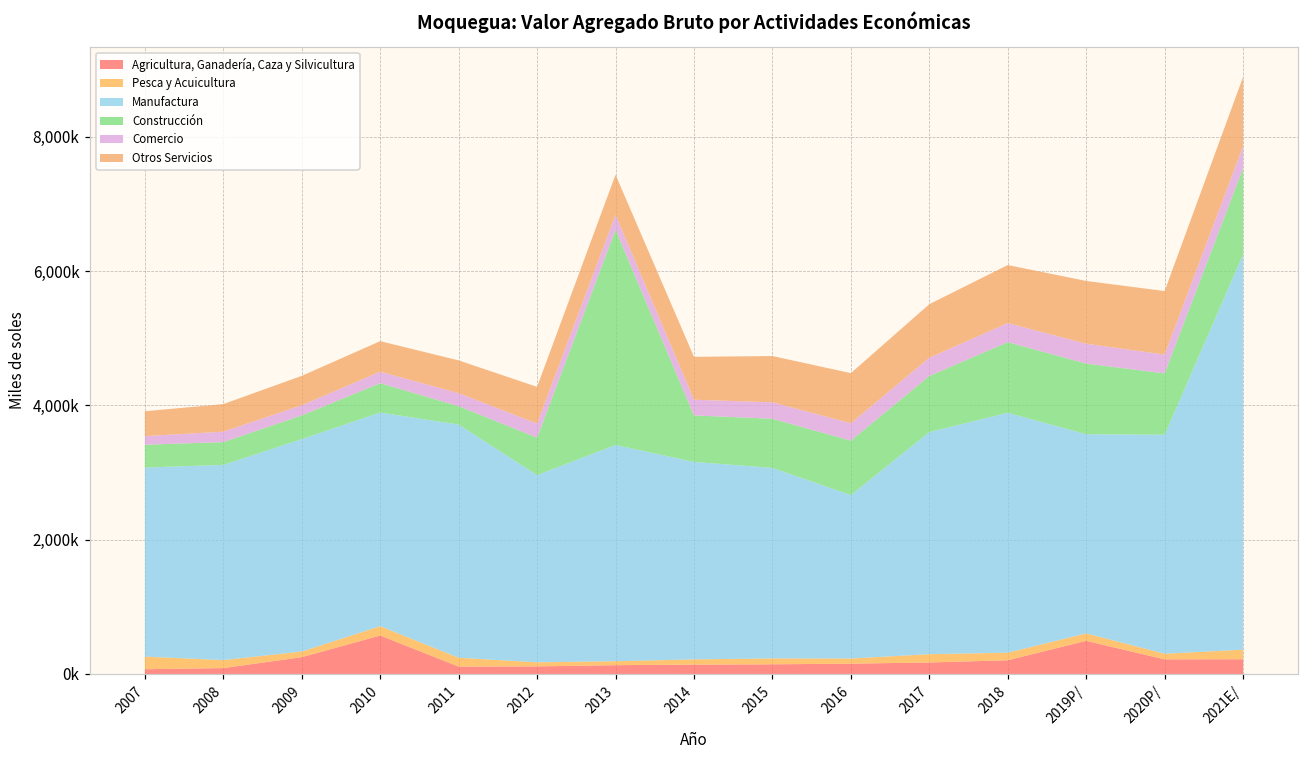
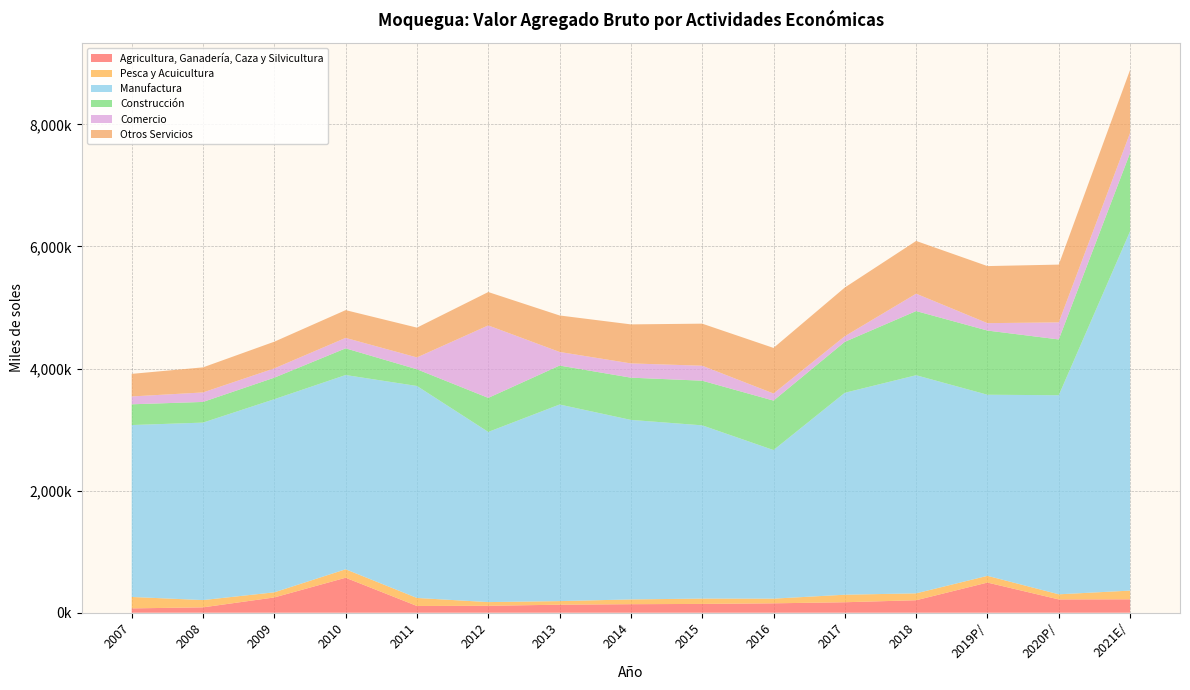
  {
    "Agricultura, Ganadería, Caza y Silvicultura": {
      "2007": "100,000",
      "2008": "100,000",
      "2009": "300,000",
      "2010": "600,000",
      "2011": "100,000",
      "2012": "100,000",
      "2013": "100,000",
      "2014": "100,000",
      "2015": "100,000",
      "2016": "200,000",
      "2017": "200,000",
      "2018": "200,000",
      "2019P/": "500,000",
      "2020P/": "200,000",
      "2021E/": "200,000"
    },
    "Manufactura": {
      "2007": "2,800,000",
      "2008": "2,900,000",
      "2009": "3,200,000",
      "2010": "3,200,000",
      "2011": "3,500,000",
      "2012": "2,800,000",
      "2013": "3,200,000",
      "2014": "2,900,000",
      "2015": "2,800,000",
      "2016": "2,400,000",
      "2017": "3,300,000",
      "2018": "3,600,000",
      "2019P/": "3,000,000",
      "2020P/": "3,300,000",
      "2021E/": "5,900,000"
    },
    "Construcción": {
      "2007": "300,000",
      "2008": "300,000",
      "2009": "400,000",
      "2010": "400,000",
      "2011": "300,000",
      "2012": "600,000",
-     "2013": "3,200,000",
+     "2013": "600,000",
      "2014": "700,000",
      "2015": "700,000",
      "2016": "800,000",
      "2017": "800,000",
      "2018": "1,100,000",
      "2019P/": "1,100,000",
      "2020P/": "900,000",
      "2021E/": "1,300,000"
    },
    "Comercio": {
      "2007": "100,000",
      "2008": "200,000",
      "2009": "200,000",
      "2010": "200,000",
      "2011": "200,000",
-     "2012": "200,000",
+     "2012": "1,200,000",
      "2013": "200,000",
      "2014": "200,000",
      "2015": "200,000",
-     "2016": "300,000",
-     "2017": "300,000",
+     "2016": "100,000",
+     "2017": "100,000",
      "2018": "300,000",
-     "2019P/": "300,000",
+     "2019P/": "100,000",
      "2020P/": "300,000",
      "2021E/": "300,000"
    }
  }
